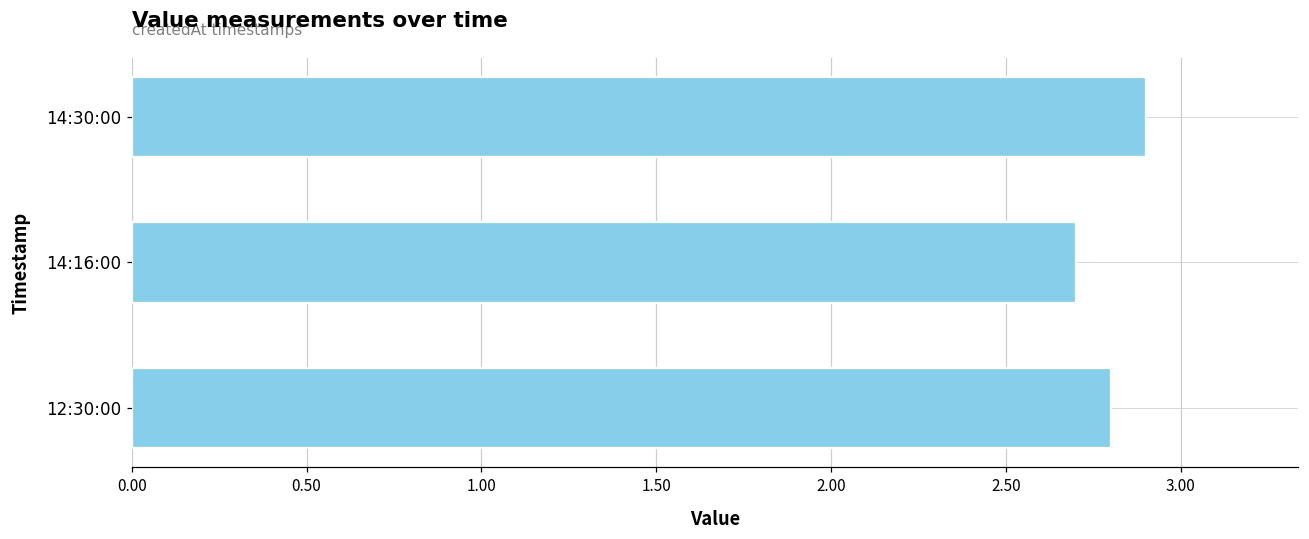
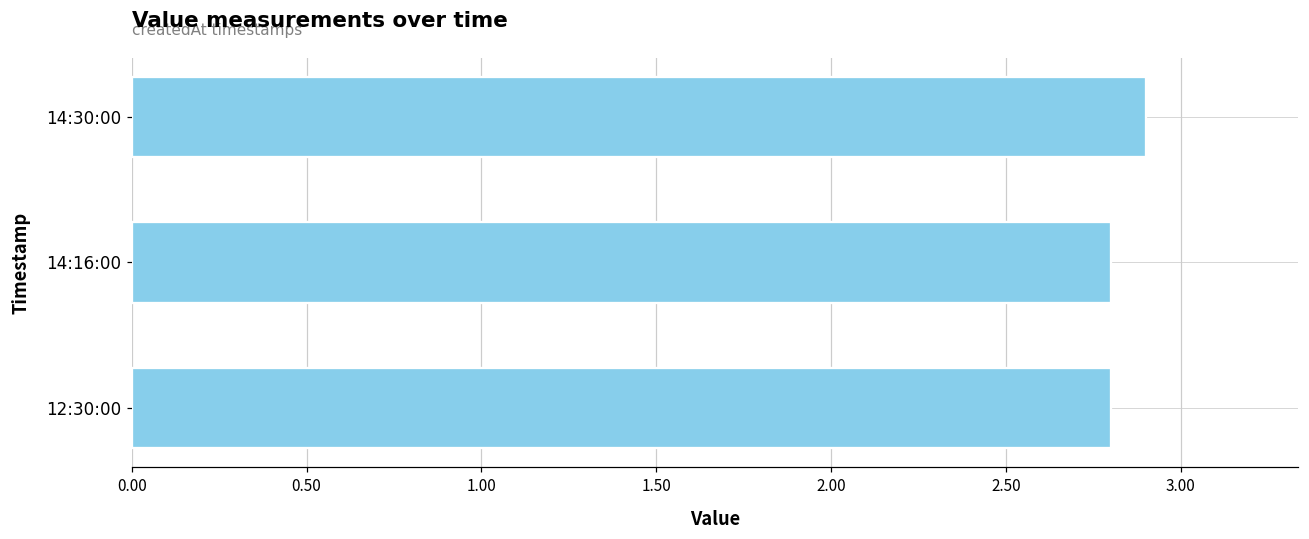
  {
    "14:30:00": 2.9,
-   "14:16:00": 2.7,
+   "14:16:00": 2.8,
    "12:30:00": 2.8
  }
